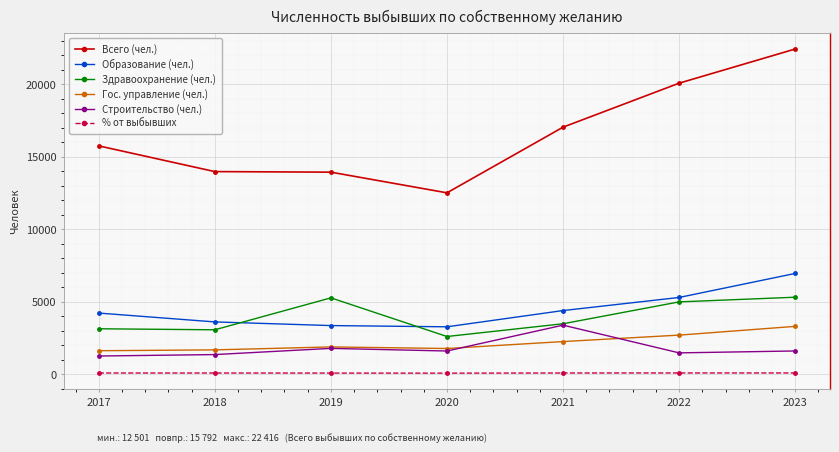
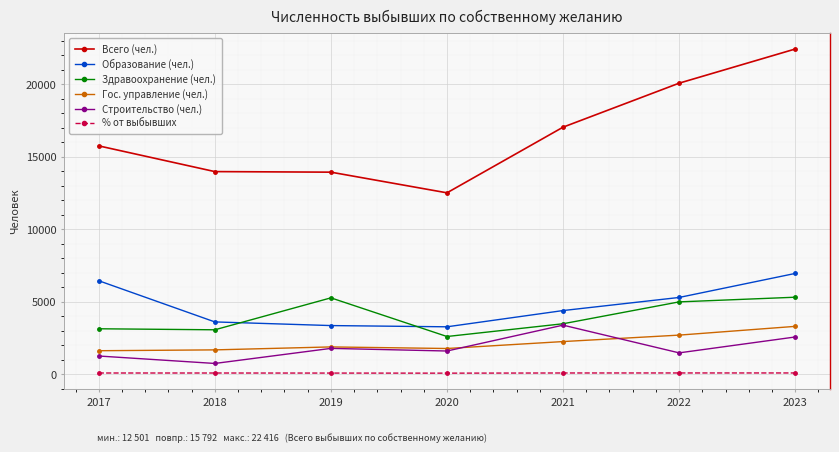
  {
    "Всего (чел.)": {
      "2017": 15700,
      "2018": 14000,
      "2019": 13900,
      "2020": 12500,
      "2021": 17000,
      "2022": 20100,
      "2023": 22400
    },
    "Образование (чел.)": {
-     "2017": 4200,
+     "2017": 6400,
      "2018": 3600,
      "2019": 3300,
      "2020": 3300,
      "2021": 4400,
      "2022": 5300,
      "2023": 6900
    },
    "Здравоохранение (чел.)": {
      "2017": 3100,
      "2018": 3100,
      "2019": 5300,
      "2020": 2600,
      "2022": 5000,
      "2023": 5300
    },
    "Гос. управление (чел.)": {
      "2017": 1600,
      "2018": 1700,
      "2021": 2200,
      "2022": 2700,
      "2023": 3300
    },
    "Строительство (чел.)": {
      "2017": 1300,
-     "2018": 1300,
+     "2018": 700,
      "2022": 1500,
-     "2023": 1600
+     "2023": 2600
    },
    "% от выбывших": {
      "2017": 100,
      "2018": 100,
      "2019": 100,
      "2020": 100,
      "2021": 100,
      "2022": 100,
      "2023": 100
    }
  }
